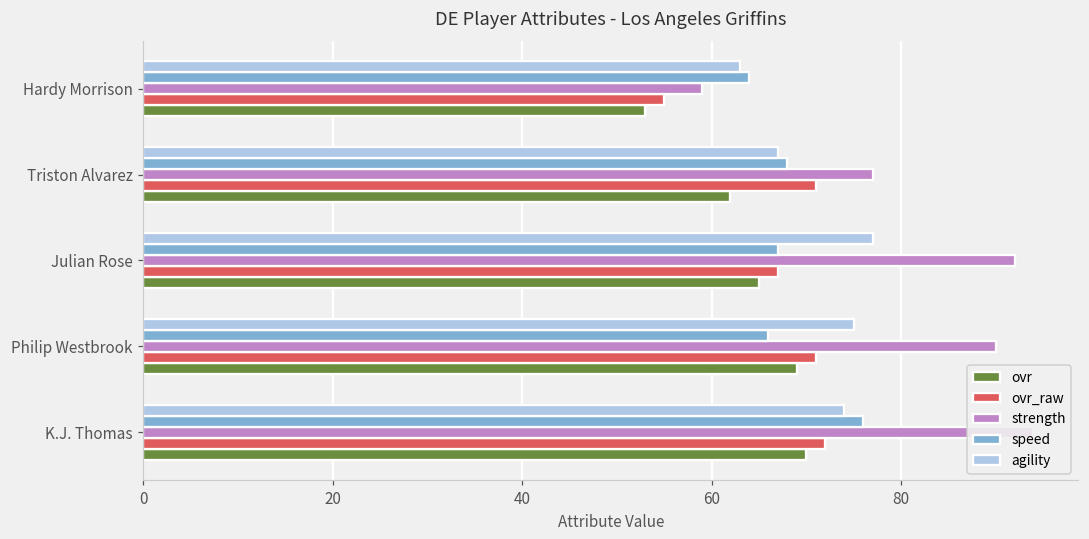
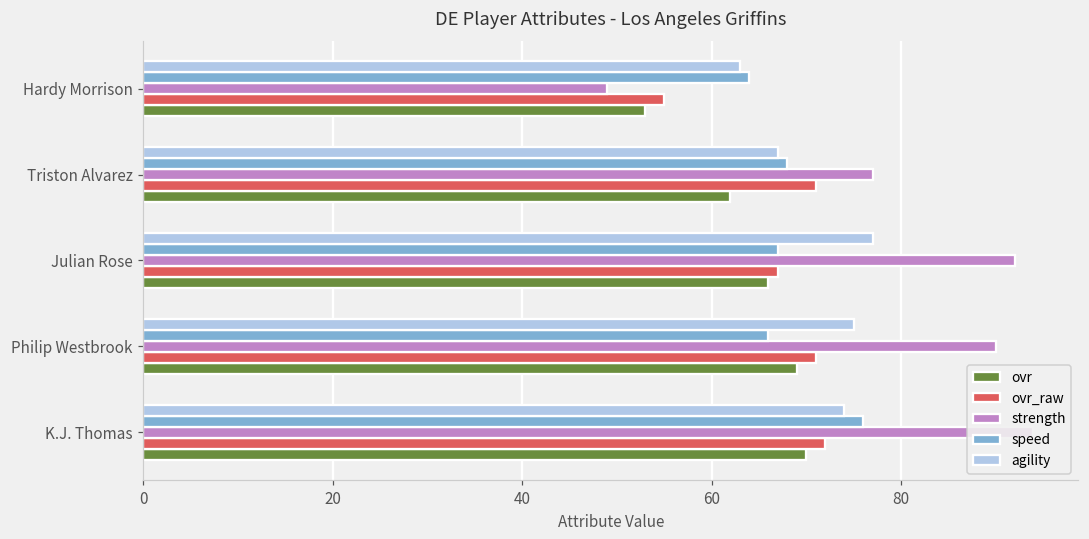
  {
    "ovr": {
      "Hardy Morrison": 53,
      "Triston Alvarez": 62,
-     "Julian Rose": 65,
+     "Julian Rose": 66,
      "Philip Westbrook": 69,
      "K.J. Thomas": 70
    },
    "ovr_raw": {
      "Hardy Morrison": 55,
      "Triston Alvarez": 71,
      "Julian Rose": 67,
      "Philip Westbrook": 71,
      "K.J. Thomas": 72
    },
    "strength": {
-     "Hardy Morrison": 59,
+     "Hardy Morrison": 49,
      "Triston Alvarez": 77,
      "Julian Rose": 92,
      "Philip Westbrook": 90
    }
  }
